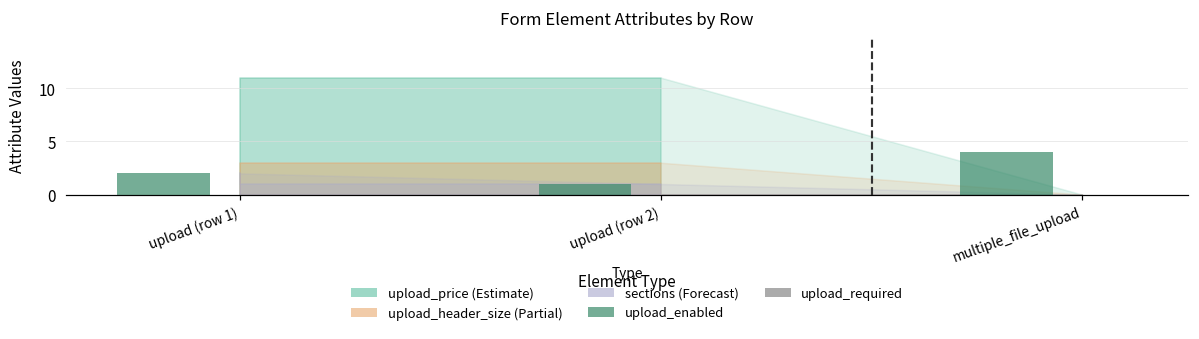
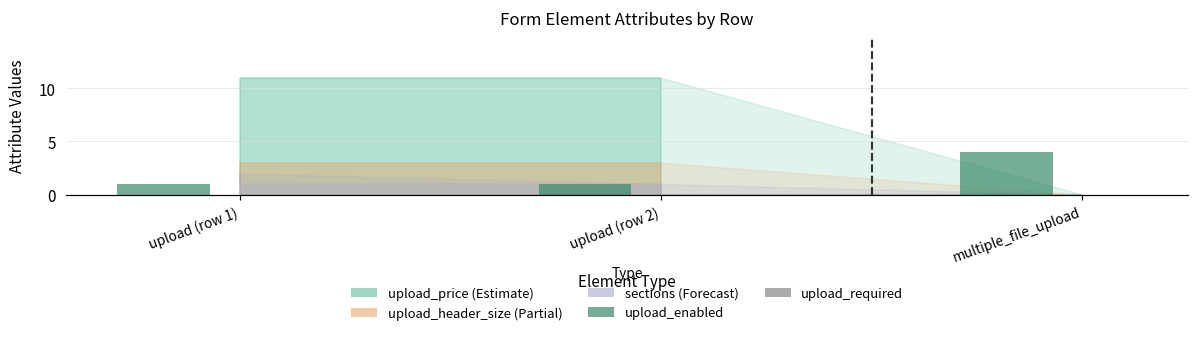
  {
    "upload_enabled": {
-     "upload (row 1)": 2,
+     "upload (row 1)": 1,
      "upload (row 2)": 1,
      "multiple_file_upload": 4
    },
    "upload_required": {
      "upload (row 1)": 0,
      "upload (row 2)": 0,
      "multiple_file_upload": 0
    }
  }
